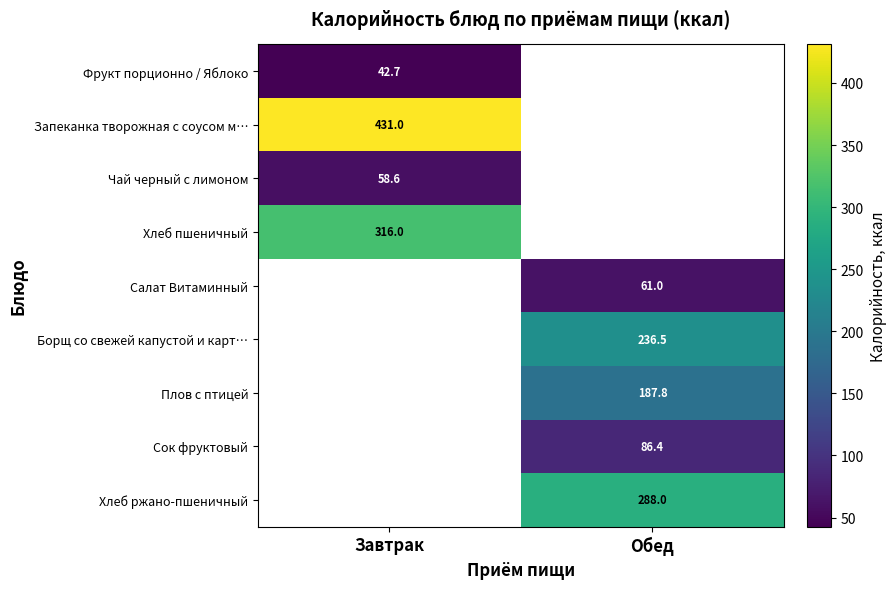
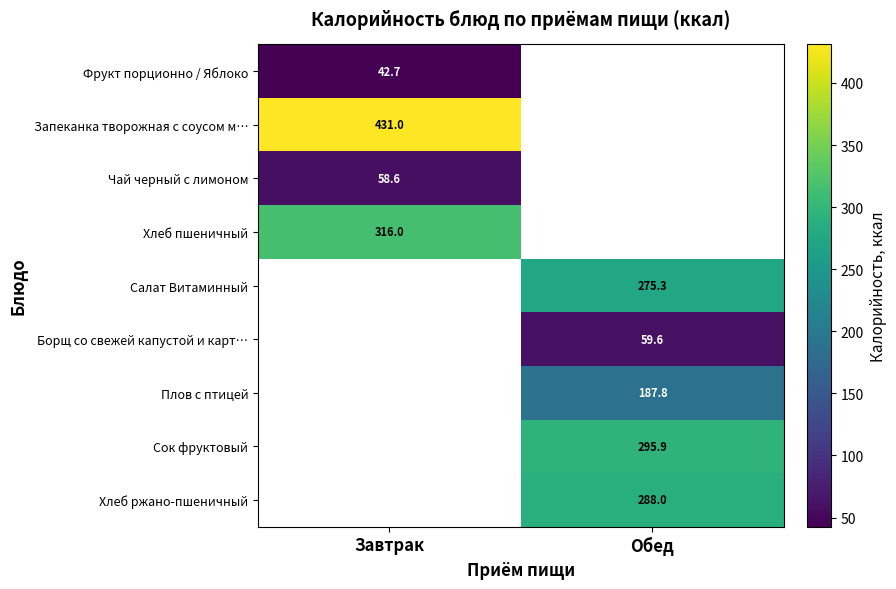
  {
    "Фрукт порционно / Яблоко": {
      "Завтрак": 42.7
    },
    "Запеканка творожная с соусом м…": {
      "Завтрак": 431.0
    },
    "Чай черный с лимоном": {
      "Завтрак": 58.6
    },
    "Хлеб пшеничный": {
      "Завтрак": 316.0
    },
    "Салат Витаминный": {
-     "Обед": 61.0
+     "Обед": 275.3
    },
    "Борщ со свежей капустой и карт…": {
-     "Обед": 236.5
+     "Обед": 59.6
    },
    "Плов с птицей": {
      "Обед": 187.8
    },
    "Сок фруктовый": {
-     "Обед": 86.4
+     "Обед": 295.9
    },
    "Хлеб ржано-пшеничный": {
      "Обед": 288.0
    }
  }
